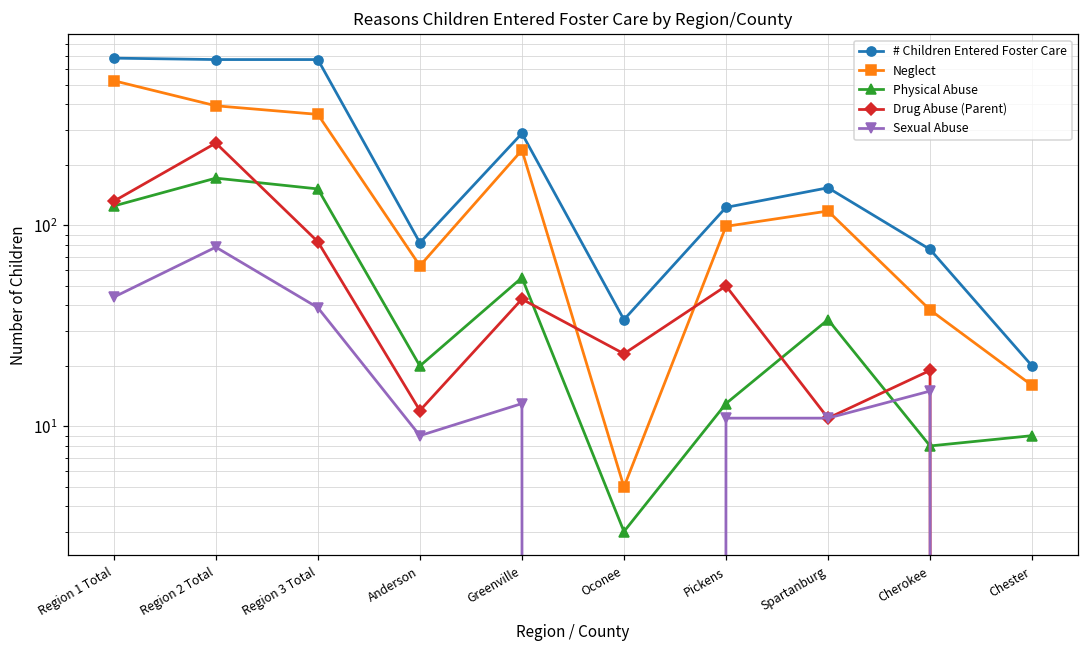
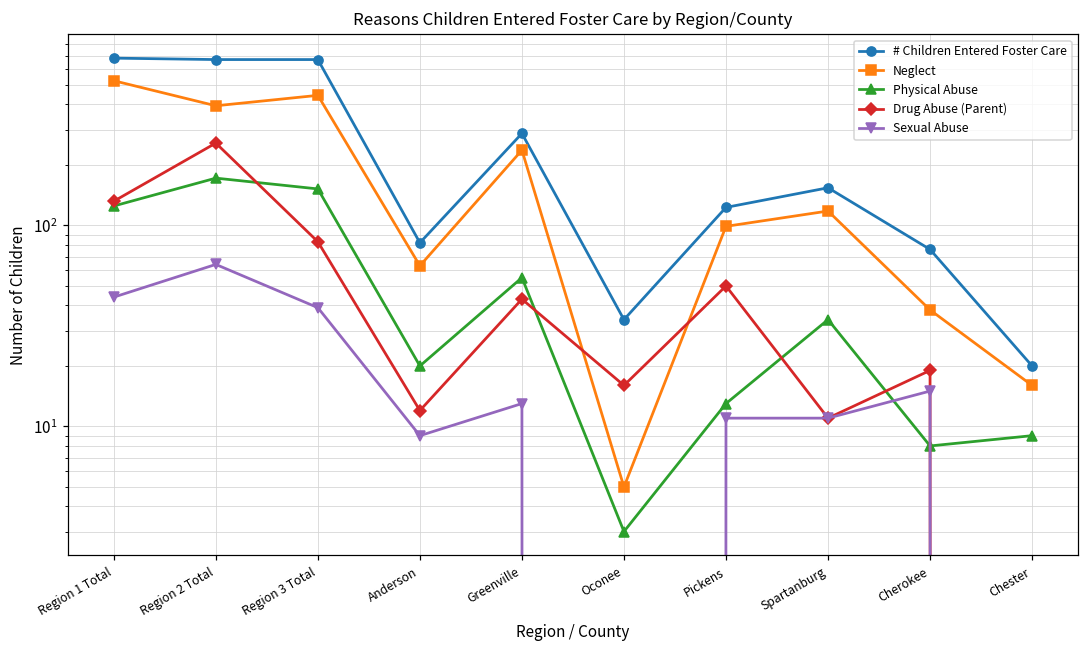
  {
    "# Children Entered Foster Care": {
      "Region 1 Total": 680,
      "Region 2 Total": 670,
      "Region 3 Total": 670,
      "Anderson": 80,
      "Greenville": 290,
      "Oconee": 34,
      "Pickens": 120,
      "Spartanburg": 150,
      "Cherokee": 76,
      "Chester": 20
    },
    "Neglect": {
      "Region 1 Total": 530,
      "Region 2 Total": 390,
-     "Region 3 Total": 360,
+     "Region 3 Total": 440,
      "Anderson": 63,
      "Greenville": 240,
      "Oconee": 5,
      "Pickens": 100,
      "Spartanburg": 120,
      "Cherokee": 38,
      "Chester": 16
    },
    "Physical Abuse": {
      "Region 1 Total": 130,
      "Region 2 Total": 170,
      "Region 3 Total": 150,
      "Anderson": 20,
      "Greenville": 55,
      "Oconee": 3,
      "Pickens": 13,
      "Spartanburg": 34,
      "Cherokee": 8,
      "Chester": 9
    },
    "Drug Abuse (Parent)": {
      "Region 1 Total": 130,
      "Region 2 Total": 260,
      "Region 3 Total": 80,
      "Anderson": 12,
      "Greenville": 43,
-     "Oconee": 23,
+     "Oconee": 16,
      "Pickens": 50,
      "Cherokee": 19
    },
    "Sexual Abuse": {
      "Region 1 Total": 44,
-     "Region 2 Total": 78,
+     "Region 2 Total": 64,
      "Region 3 Total": 39,
      "Anderson": 9,
      "Greenville": 13,
      "Pickens": 11,
      "Cherokee": 15
    }
  }
